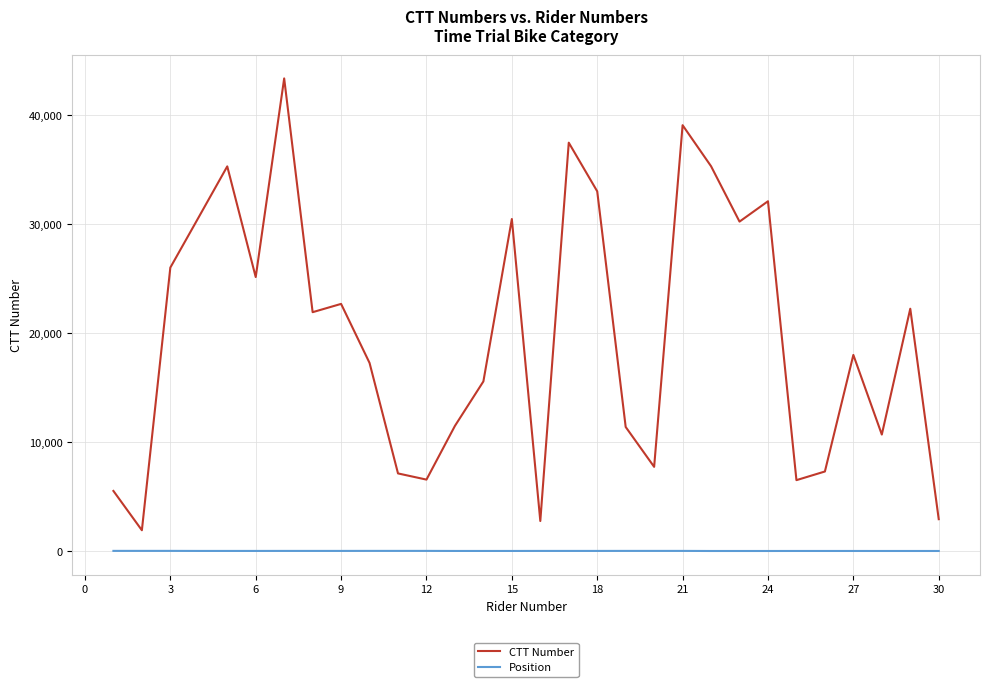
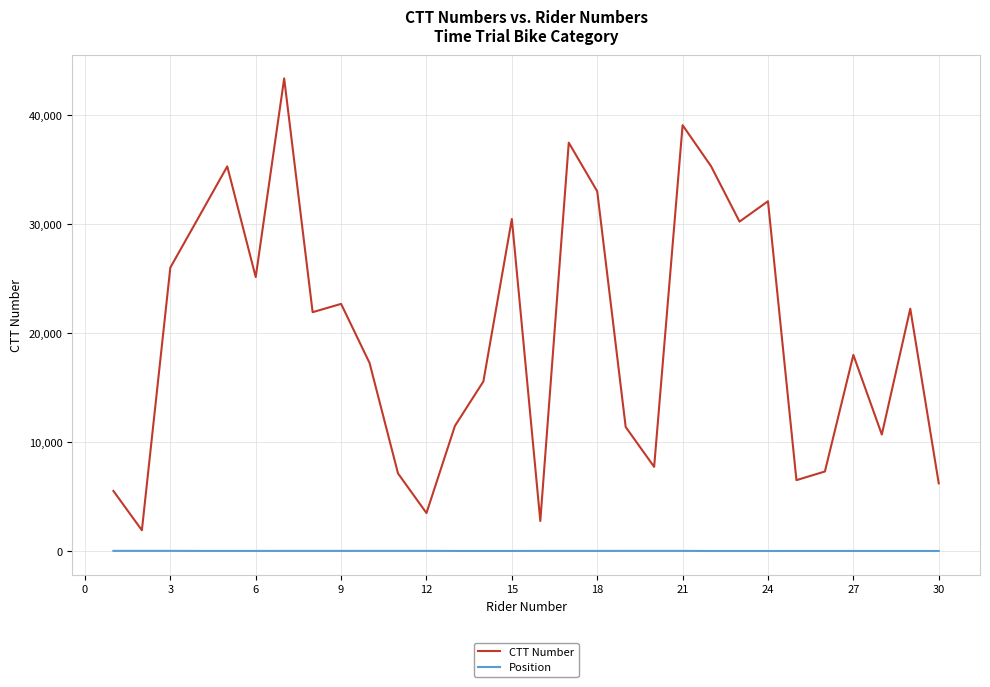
  {
    "CTT Number": {
      "3": "26,000",
      "6": "25,200",
      "9": "22,700",
-     "12": "6,600",
+     "12": "3,500",
      "15": "30,500",
      "18": "33,000",
      "21": "39,100",
      "24": "32,100",
      "27": "18,000",
-     "30": "2,900"
+     "30": "6,200"
    },
    "Position": {
      "3": "0",
      "6": "0",
      "9": "0",
      "12": "0",
      "15": "0",
      "18": "0",
      "21": "0",
      "24": "0",
      "27": "0",
      "30": "0"
    }
  }
